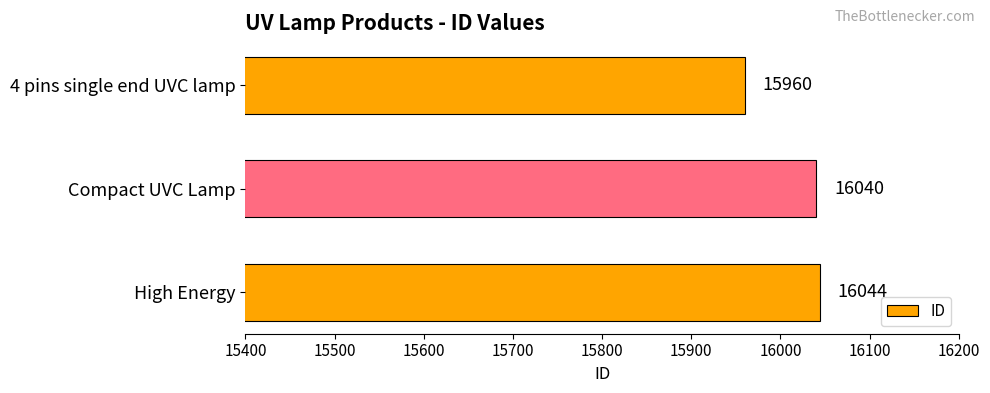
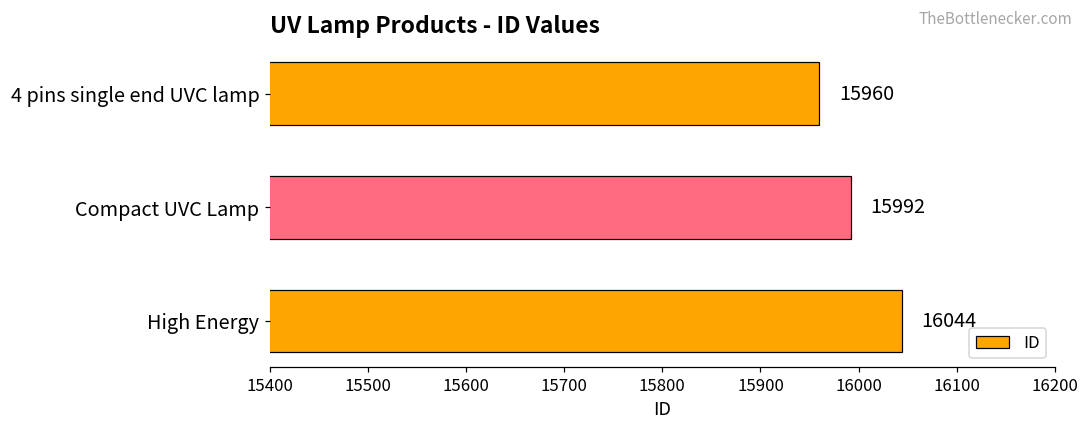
  {
    "4 pins single end UVC lamp": 15960,
-   "Compact UVC Lamp": 16040
+   "Compact UVC Lamp": 15992
  }
